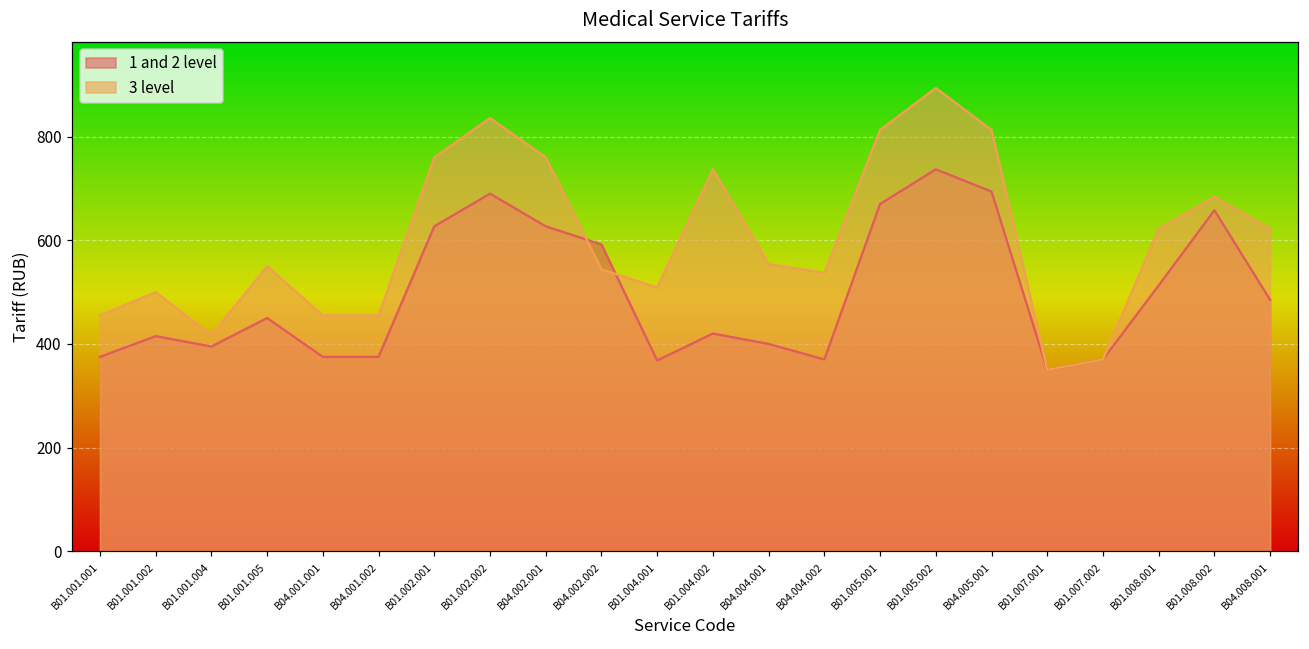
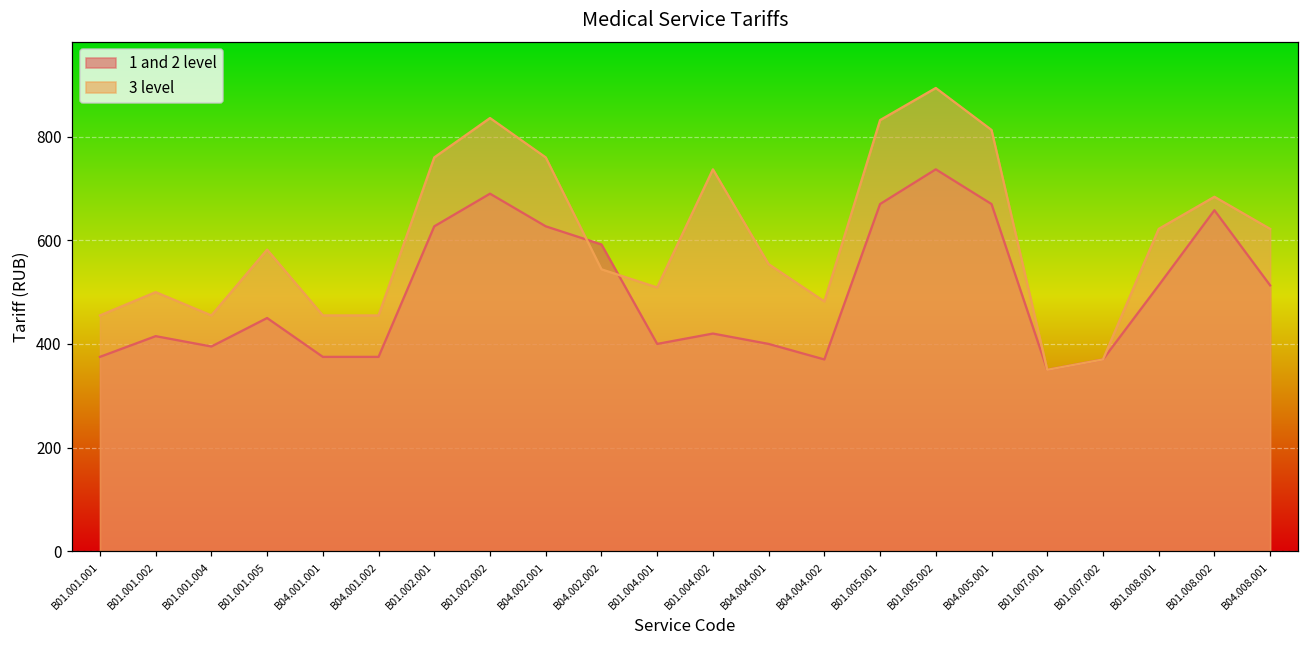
  {
    "1 and 2 level": {
      "B01.001.001": 380,
      "B01.001.002": 420,
      "B01.001.004": 400,
      "B01.001.005": 450,
      "B04.001.001": 380,
      "B04.001.002": 380,
      "B01.002.001": 630,
      "B01.002.002": 690,
      "B04.002.001": 630,
      "B04.002.002": 590,
-     "B01.004.001": 370,
+     "B01.004.001": 400,
      "B01.004.002": 420,
      "B04.004.001": 400,
      "B04.004.002": 370,
      "B01.005.001": 670,
      "B01.005.002": 740,
-     "B04.005.001": 690,
+     "B04.005.001": 670,
      "B01.008.001": 510,
      "B01.008.002": 660,
-     "B04.008.001": 490
+     "B04.008.001": 510
    },
    "3 level": {
      "B01.001.001": 460,
      "B01.001.002": 500,
-     "B01.001.004": 420,
-     "B01.001.005": 550,
+     "B01.001.004": 460,
+     "B01.001.005": 580,
      "B04.001.001": 460,
      "B04.001.002": 460,
      "B01.002.001": 760,
      "B01.002.002": 840,
      "B04.002.001": 760,
      "B04.002.002": 540,
      "B01.004.001": 510,
      "B01.004.002": 740,
      "B04.004.001": 550,
-     "B04.004.002": 540,
-     "B01.005.001": 810,
+     "B04.004.002": 480,
+     "B01.005.001": 830,
      "B01.005.002": 890,
      "B04.005.001": 810,
      "B01.008.001": 620,
      "B01.008.002": 680,
      "B04.008.001": 620
    }
  }
